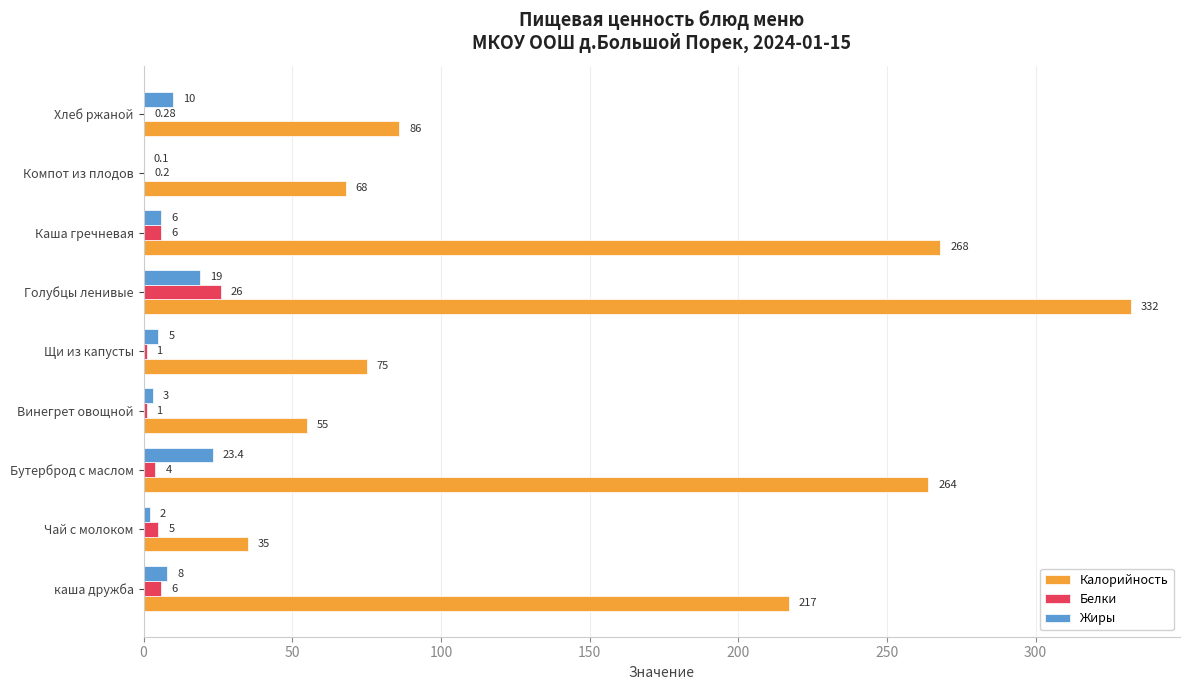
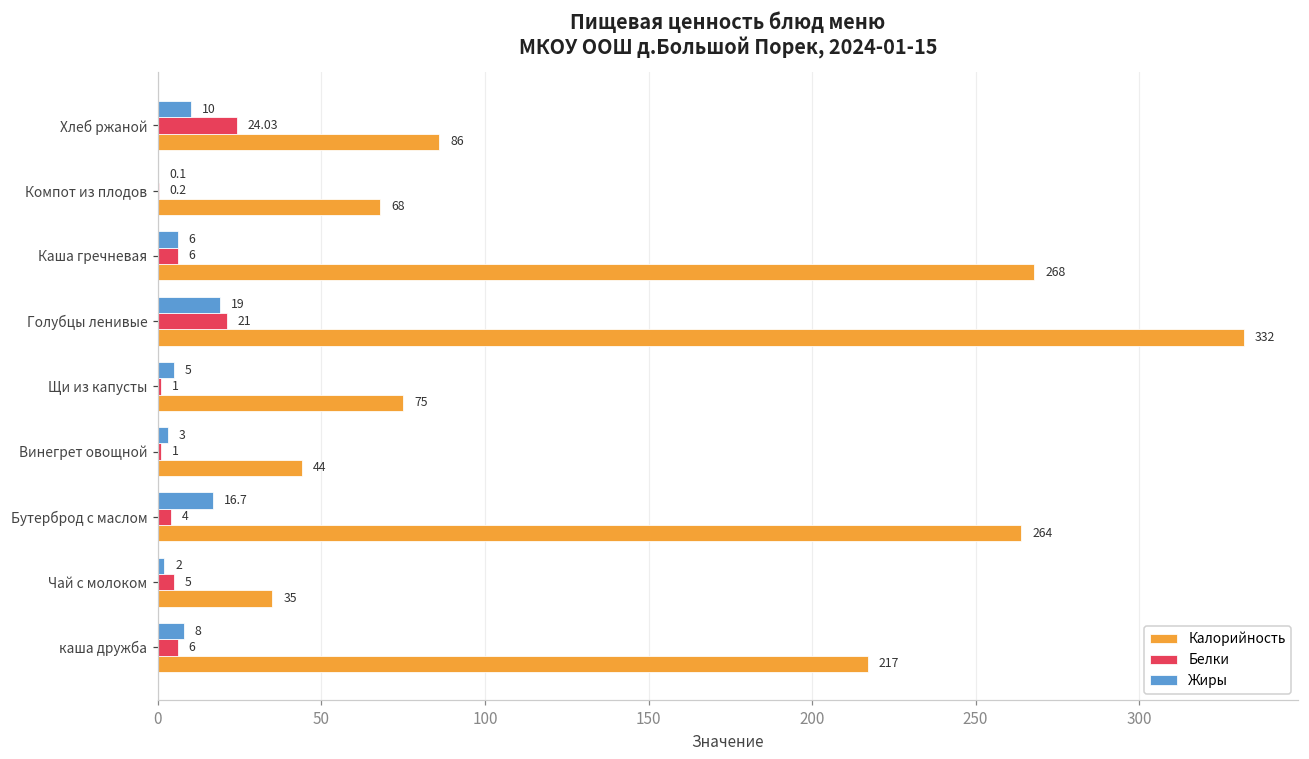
  {
    "Калорийность": {
      "Хлеб ржаной": 86,
      "Компот из плодов": 68,
      "Каша гречневая": 268,
      "Голубцы ленивые": 332,
      "Щи из капусты": 75,
-     "Винегрет овощной": 55,
+     "Винегрет овощной": 44,
      "Бутерброд с маслом": 264,
      "Чай с молоком": 35,
      "каша дружба": 217
    },
    "Белки": {
-     "Хлеб ржаной": 0.28,
+     "Хлеб ржаной": 24.03,
      "Компот из плодов": 0.2,
      "Каша гречневая": 6,
-     "Голубцы ленивые": 26,
+     "Голубцы ленивые": 21,
      "Щи из капусты": 1,
      "Винегрет овощной": 1,
      "Бутерброд с маслом": 4,
      "Чай с молоком": 5,
      "каша дружба": 6
    },
    "Жиры": {
      "Хлеб ржаной": 10,
      "Компот из плодов": 0.1,
      "Каша гречневая": 6,
      "Голубцы ленивые": 19,
      "Щи из капусты": 5,
      "Винегрет овощной": 3,
-     "Бутерброд с маслом": 23.4,
+     "Бутерброд с маслом": 16.7,
      "Чай с молоком": 2,
      "каша дружба": 8
    }
  }
